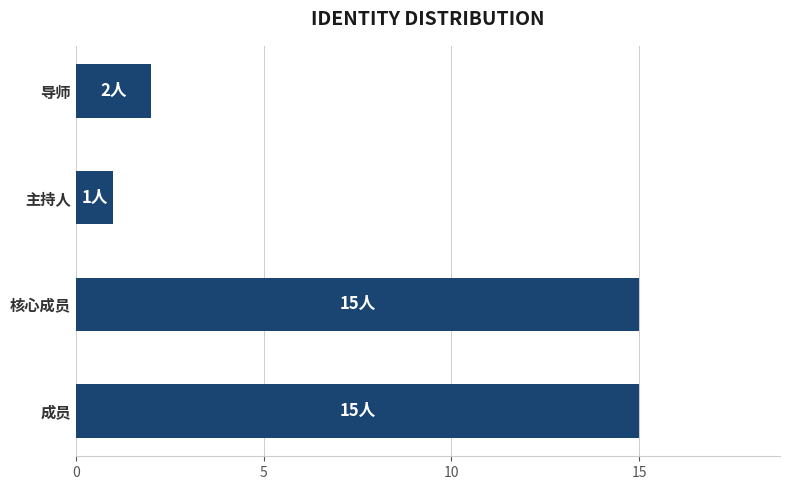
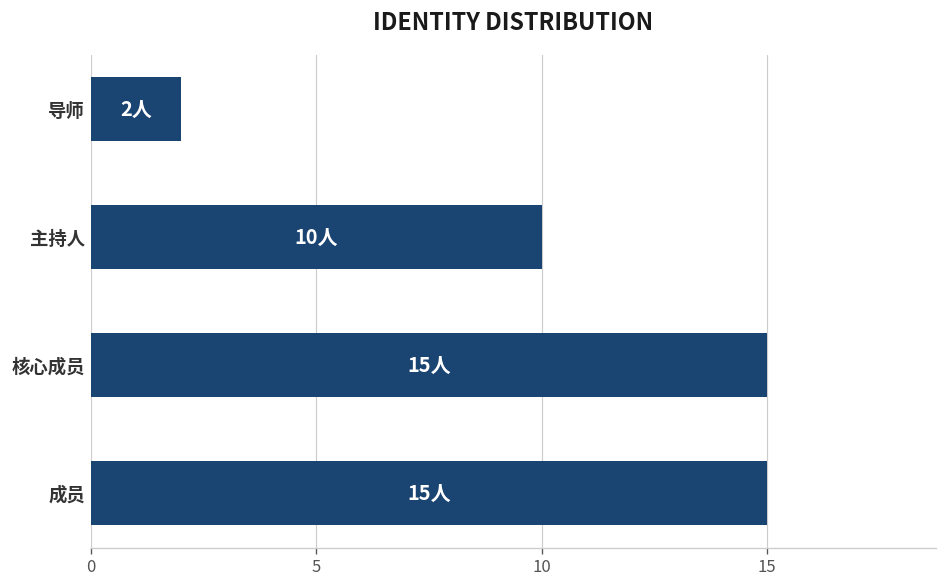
  {
    "导师": "2人",
-   "主持人": "1人",
+   "主持人": "10人",
    "核心成员": "15人",
    "成员": "15人"
  }
